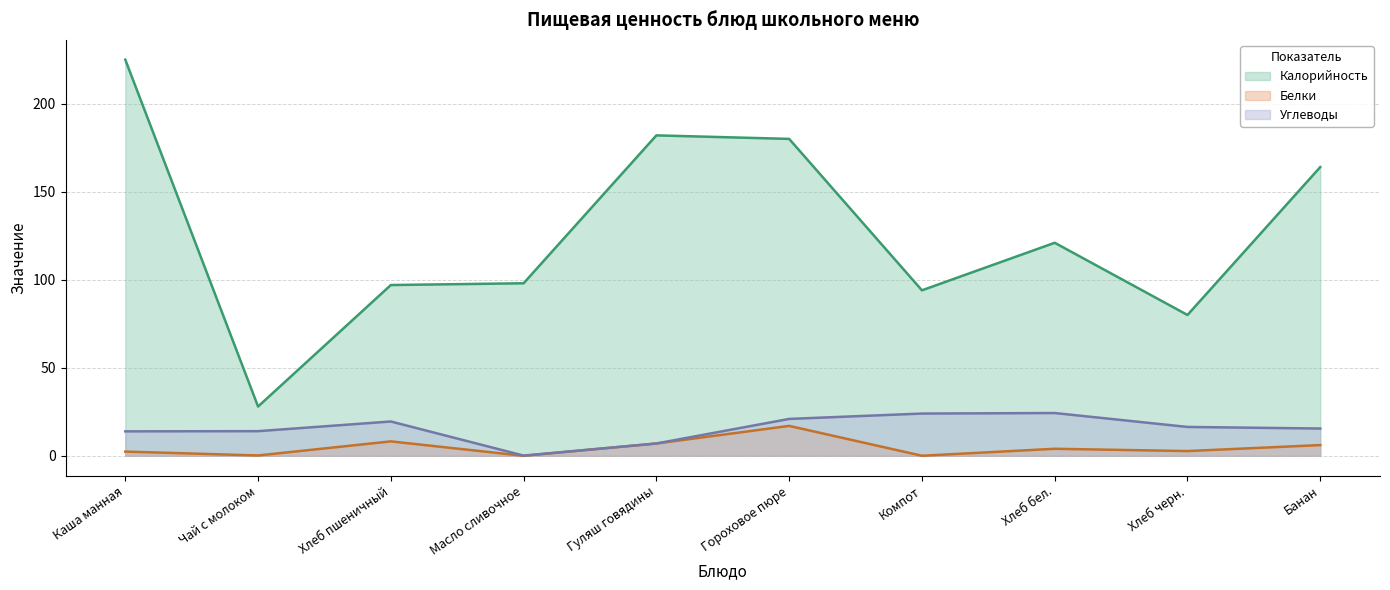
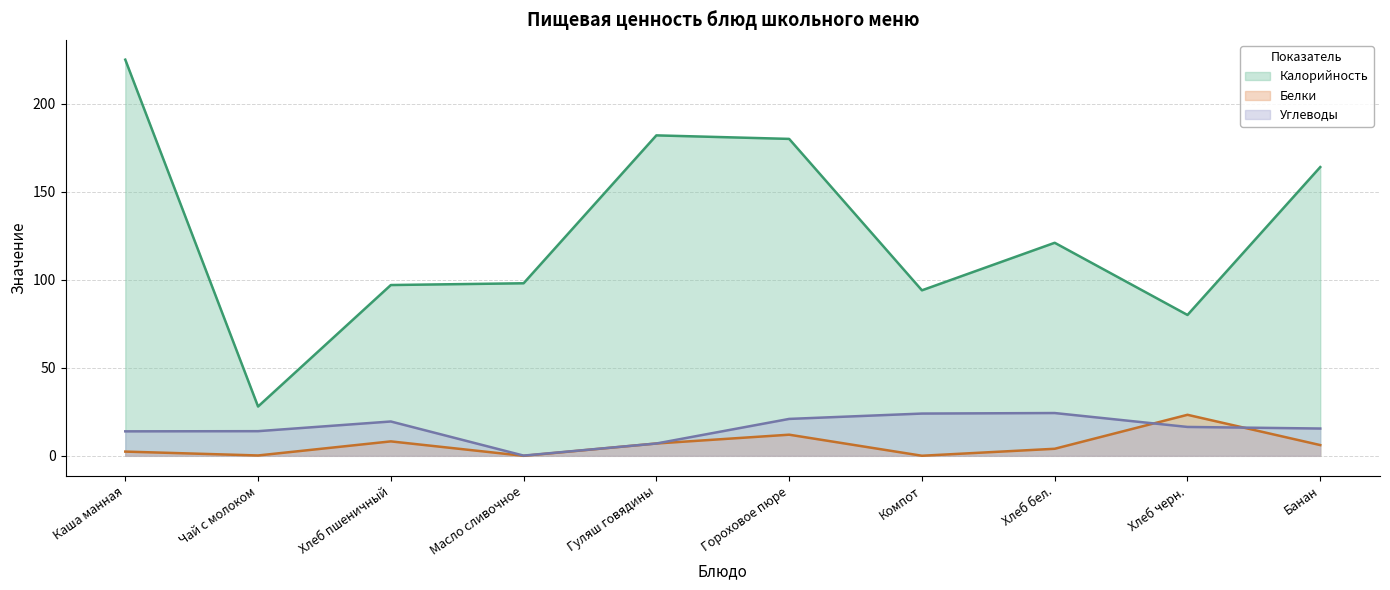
  {
    "Белки": {
      "Каша манная": 2,
      "Чай с молоком": 0,
      "Хлеб пшеничный": 8,
-     "Гороховое пюре": 17,
+     "Гороховое пюре": 12,
      "Компот": 0,
      "Хлеб бел.": 4,
-     "Хлеб черн.": 3,
+     "Хлеб черн.": 23,
      "Банан": 6
    }
  }
